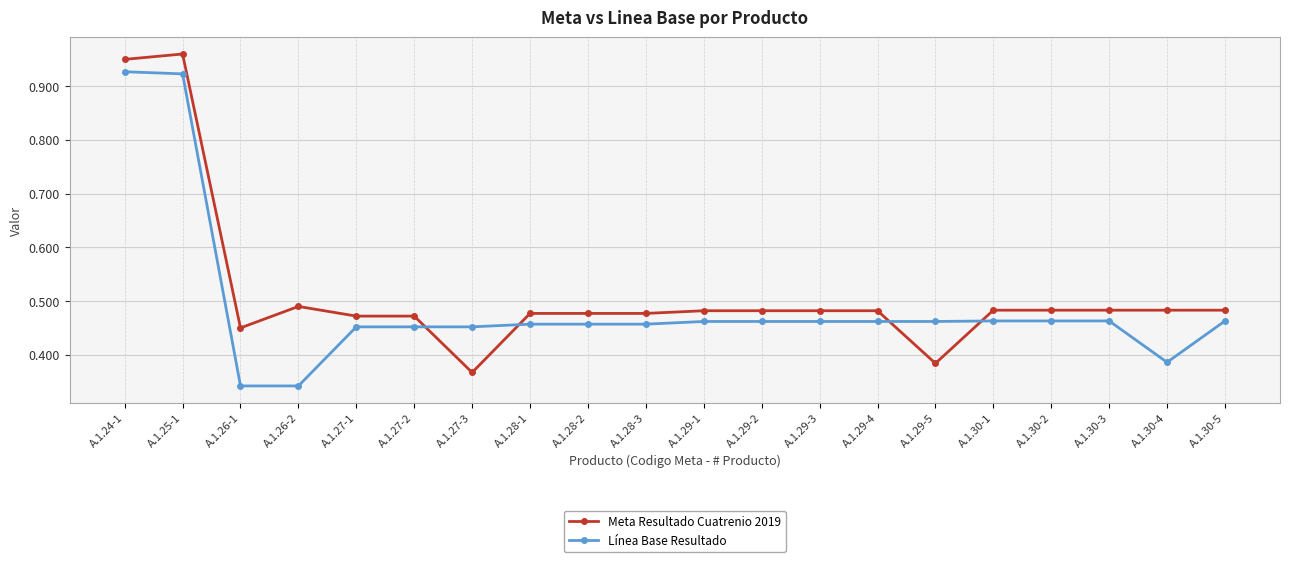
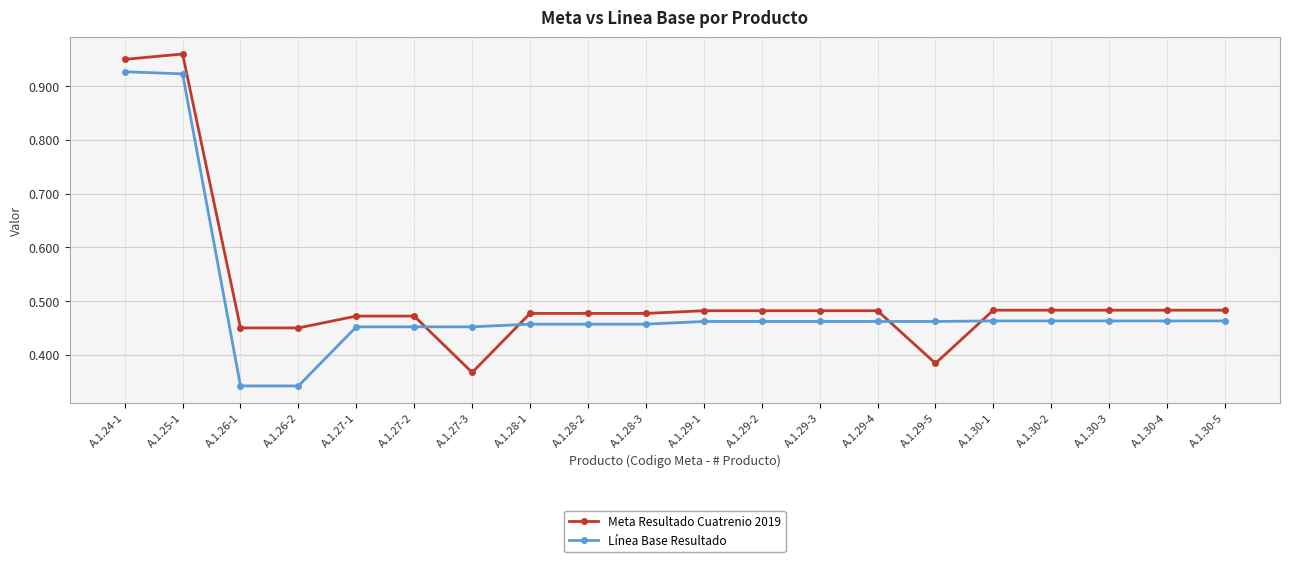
  {
    "Meta Resultado Cuatrenio 2019": {
      "A.1.24-1": 0.95,
      "A.1.25-1": 0.96,
      "A.1.26-1": 0.45,
-     "A.1.26-2": 0.49,
+     "A.1.26-2": 0.45,
      "A.1.27-1": 0.47,
      "A.1.27-2": 0.47,
      "A.1.27-3": 0.37,
      "A.1.28-1": 0.48,
      "A.1.28-2": 0.48,
      "A.1.28-3": 0.48,
      "A.1.29-1": 0.48,
      "A.1.29-2": 0.48,
      "A.1.29-3": 0.48,
      "A.1.29-4": 0.48,
      "A.1.29-5": 0.38,
      "A.1.30-1": 0.48,
      "A.1.30-2": 0.48,
      "A.1.30-3": 0.48,
      "A.1.30-4": 0.48,
      "A.1.30-5": 0.48
    },
    "Línea Base Resultado": {
      "A.1.24-1": 0.93,
      "A.1.25-1": 0.92,
      "A.1.26-1": 0.34,
      "A.1.26-2": 0.34,
      "A.1.27-1": 0.45,
      "A.1.27-2": 0.45,
      "A.1.27-3": 0.45,
      "A.1.28-1": 0.46,
      "A.1.28-2": 0.46,
      "A.1.28-3": 0.46,
      "A.1.29-1": 0.46,
      "A.1.29-2": 0.46,
      "A.1.29-3": 0.46,
      "A.1.29-4": 0.46,
      "A.1.29-5": 0.46,
      "A.1.30-1": 0.46,
      "A.1.30-2": 0.46,
      "A.1.30-3": 0.46,
-     "A.1.30-4": 0.39,
+     "A.1.30-4": 0.46,
      "A.1.30-5": 0.46
    }
  }
